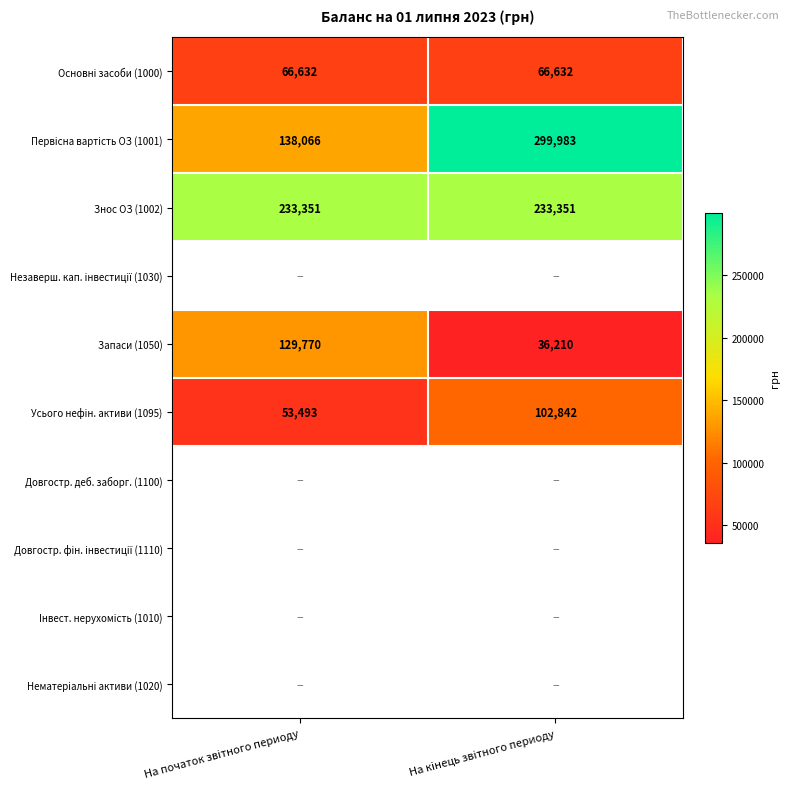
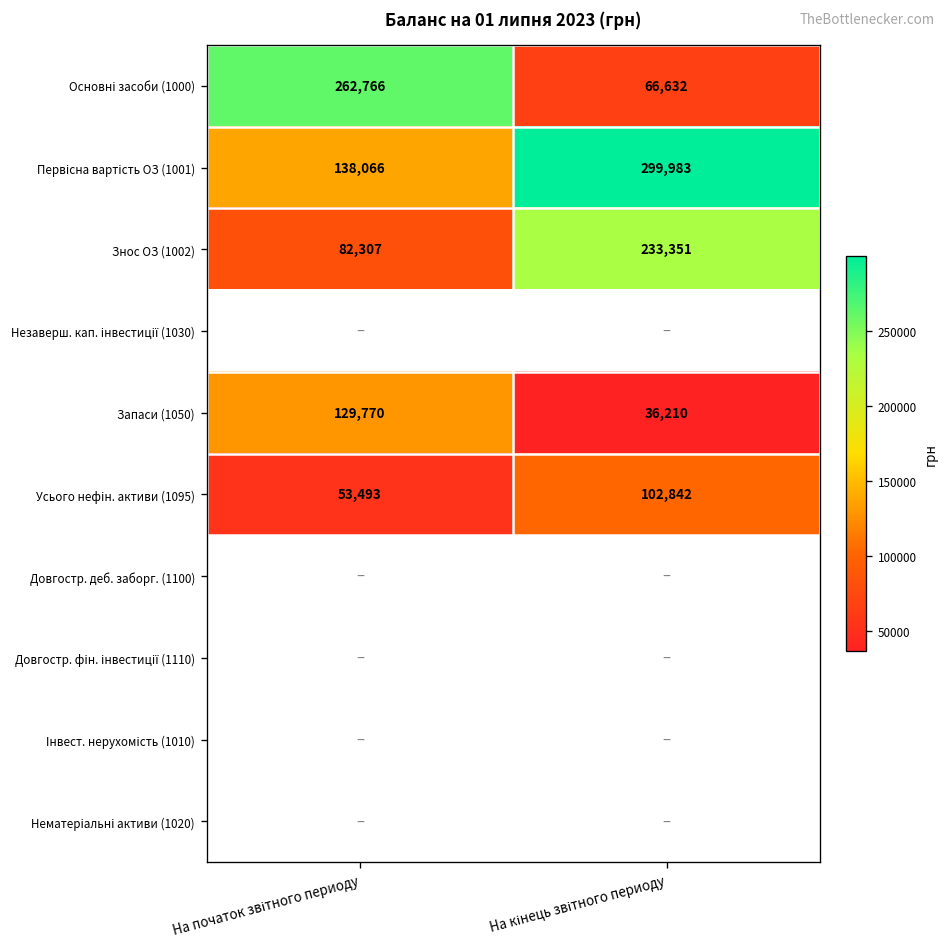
  {
    "Основні засоби (1000)": {
-     "На початок звітного периоду": "66,632",
+     "На початок звітного периоду": "262,766",
      "На кінець звітного периоду": "66,632"
    },
    "Первісна вартість ОЗ (1001)": {
      "На початок звітного периоду": "138,066",
      "На кінець звітного периоду": "299,983"
    },
    "Знос ОЗ (1002)": {
-     "На початок звітного периоду": "233,351",
+     "На початок звітного периоду": "82,307",
      "На кінець звітного периоду": "233,351"
    },
    "Запаси (1050)": {
      "На початок звітного периоду": "129,770",
      "На кінець звітного периоду": "36,210"
    },
    "Усього нефін. активи (1095)": {
      "На початок звітного периоду": "53,493",
      "На кінець звітного периоду": "102,842"
    }
  }
